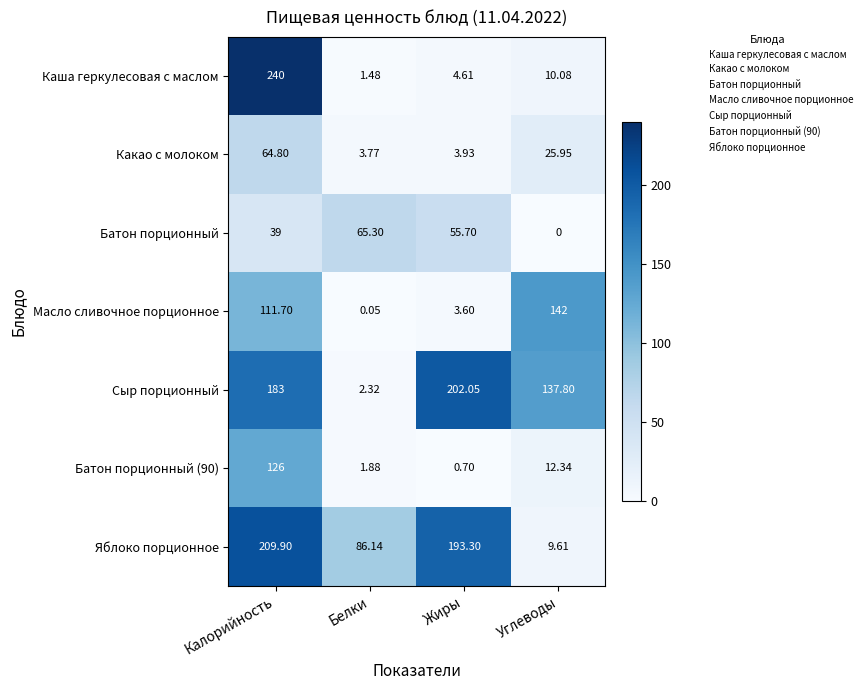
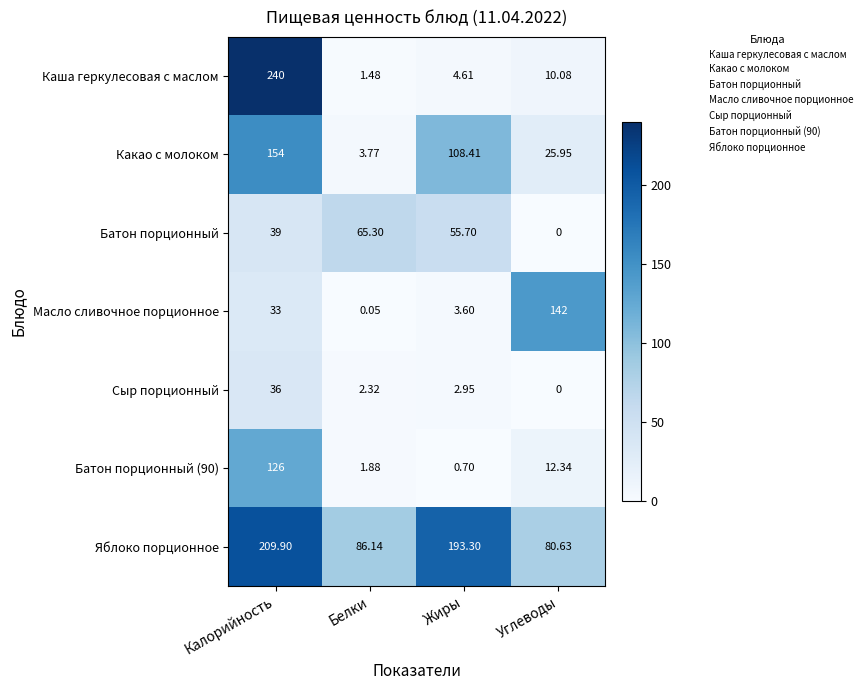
  {
    "Каша геркулесовая с маслом": {
      "Калорийность": 240,
      "Белки": 1.48,
      "Жиры": 4.61,
      "Углеводы": 10.08
    },
    "Какао с молоком": {
-     "Калорийность": 64.80,
+     "Калорийность": 154,
      "Белки": 3.77,
-     "Жиры": 3.93,
+     "Жиры": 108.41,
      "Углеводы": 25.95
    },
    "Батон порционный": {
      "Калорийность": 39,
      "Белки": 65.30,
      "Жиры": 55.70,
      "Углеводы": 0
    },
    "Масло сливочное порционное": {
-     "Калорийность": 111.70,
+     "Калорийность": 33,
      "Белки": 0.05,
      "Жиры": 3.60,
      "Углеводы": 142
    },
    "Сыр порционный": {
-     "Калорийность": 183,
+     "Калорийность": 36,
      "Белки": 2.32,
-     "Жиры": 202.05,
-     "Углеводы": 137.80
+     "Жиры": 2.95,
+     "Углеводы": 0
    },
    "Батон порционный (90)": {
      "Калорийность": 126,
      "Белки": 1.88,
      "Жиры": 0.70,
      "Углеводы": 12.34
    },
    "Яблоко порционное": {
      "Калорийность": 209.90,
      "Белки": 86.14,
      "Жиры": 193.30,
-     "Углеводы": 9.61
+     "Углеводы": 80.63
    }
  }
